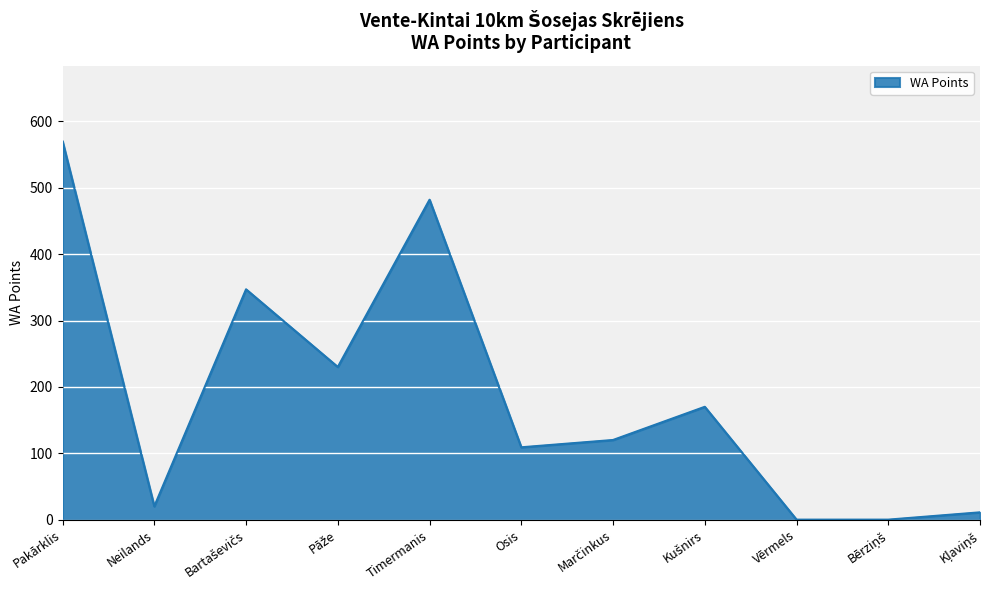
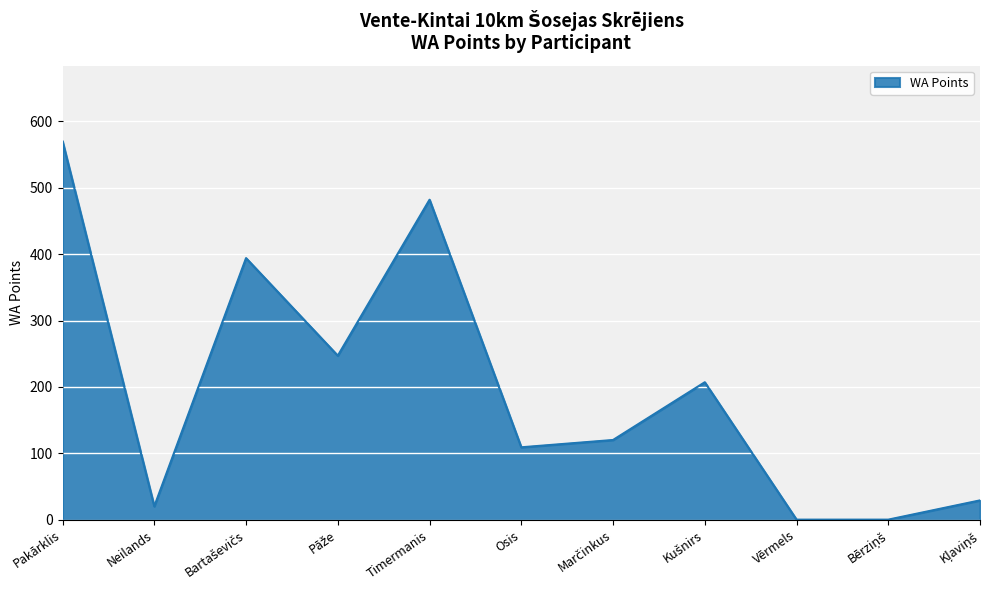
  {
    "Pakārklis": 570,
    "Neilands": 20,
-   "Bartaševičs": 350,
-   "Pāže": 230,
+   "Bartaševičs": 390,
+   "Pāže": 250,
    "Timermanis": 480,
    "Osis": 110,
    "Marčinkus": 120,
-   "Kušnirs": 170,
+   "Kušnirs": 210,
    "Vērmels": 0,
    "Bērziņš": 0,
-   "Kļaviņš": 10
+   "Kļaviņš": 30
  }
